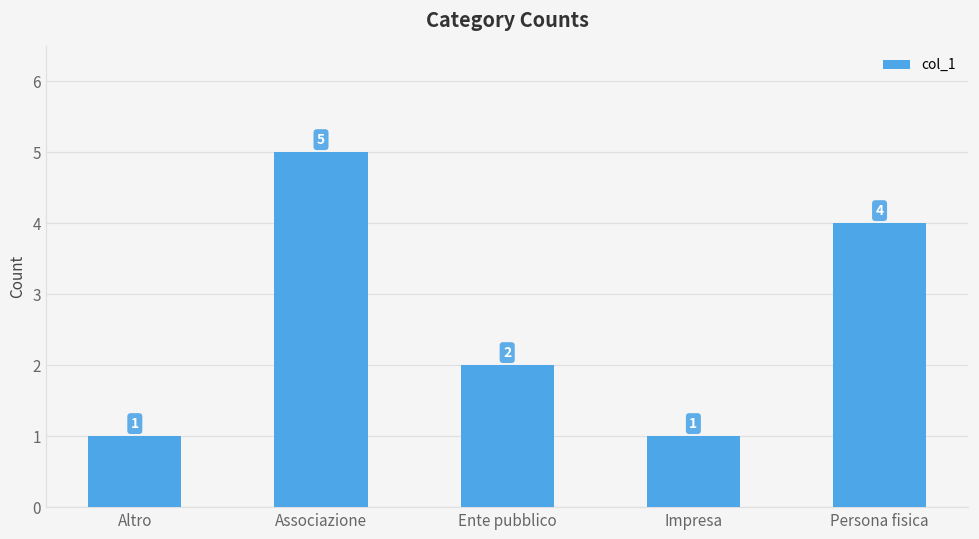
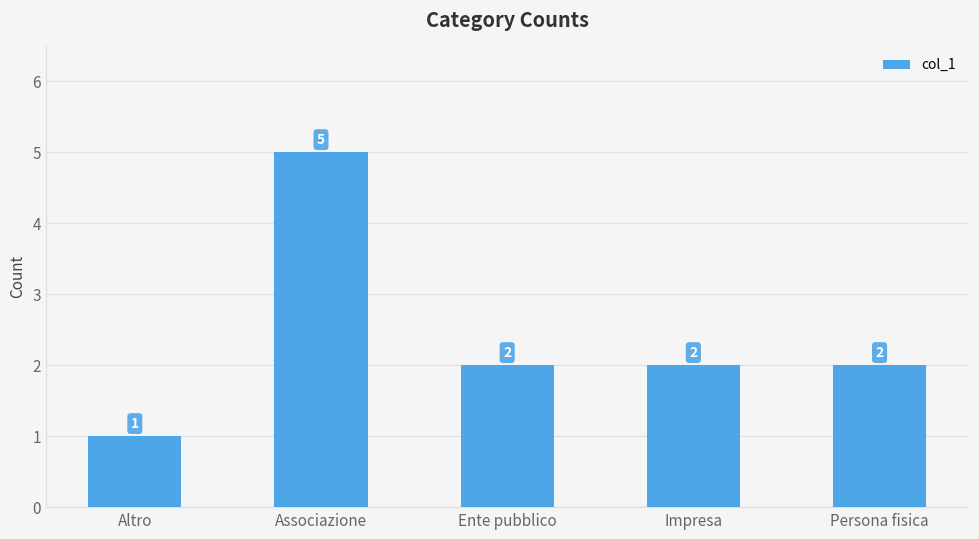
  {
-   "Impresa": 1,
-   "Persona fisica": 4
+   "Impresa": 2,
+   "Persona fisica": 2
  }
